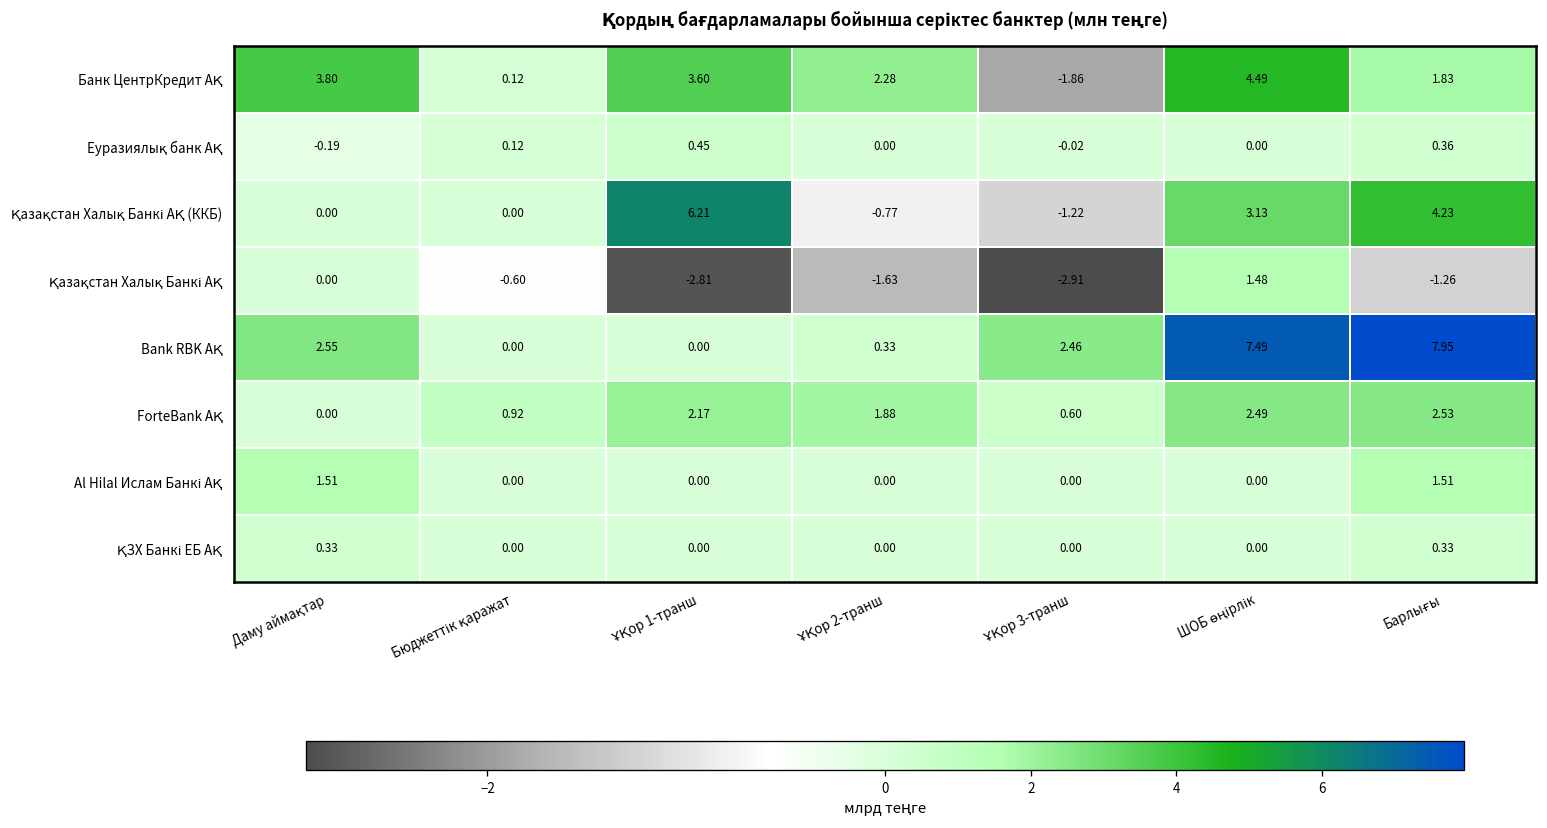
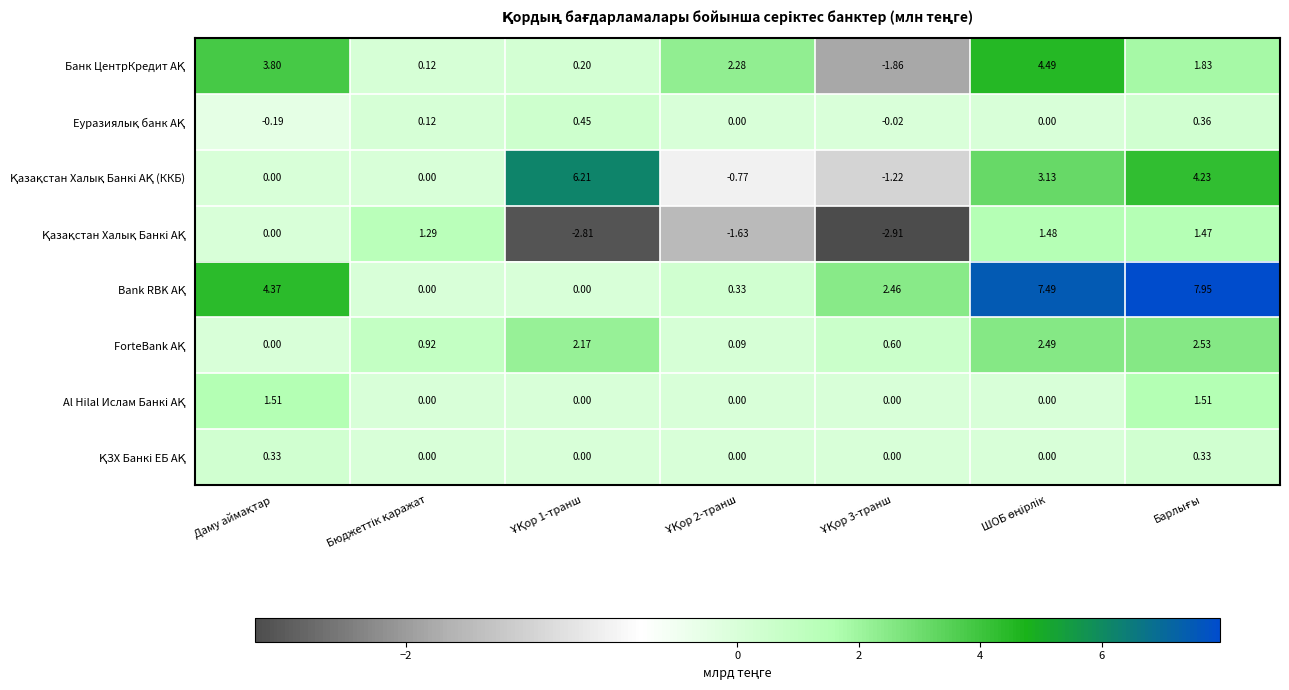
  {
    "Банк ЦентрКредит АҚ": {
      "Даму аймақтар": 3.80,
      "Бюджеттік қаражат": 0.12,
-     "ҰҚор 1-транш": 3.60,
+     "ҰҚор 1-транш": 0.20,
      "ҰҚор 2-транш": 2.28,
      "ҰҚор 3-транш": -1.86,
      "ШОБ өңірлік": 4.49,
      "Барлығы": 1.83
    },
    "Еуразиялық банк АҚ": {
      "Даму аймақтар": -0.19,
      "Бюджеттік қаражат": 0.12,
      "ҰҚор 1-транш": 0.45,
      "ҰҚор 2-транш": 0.00,
      "ҰҚор 3-транш": -0.02,
      "ШОБ өңірлік": 0.00,
      "Барлығы": 0.36
    },
    "Қазақстан Халық Банкі АҚ (ККБ)": {
      "Даму аймақтар": 0.00,
      "Бюджеттік қаражат": 0.00,
      "ҰҚор 1-транш": 6.21,
      "ҰҚор 2-транш": -0.77,
      "ҰҚор 3-транш": -1.22,
      "ШОБ өңірлік": 3.13,
      "Барлығы": 4.23
    },
    "Қазақстан Халық Банкі АҚ": {
      "Даму аймақтар": 0.00,
-     "Бюджеттік қаражат": -0.60,
+     "Бюджеттік қаражат": 1.29,
      "ҰҚор 1-транш": -2.81,
      "ҰҚор 2-транш": -1.63,
      "ҰҚор 3-транш": -2.91,
      "ШОБ өңірлік": 1.48,
-     "Барлығы": -1.26
+     "Барлығы": 1.47
    },
    "Bank RBK АҚ": {
-     "Даму аймақтар": 2.55,
+     "Даму аймақтар": 4.37,
      "Бюджеттік қаражат": 0.00,
      "ҰҚор 1-транш": 0.00,
      "ҰҚор 2-транш": 0.33,
      "ҰҚор 3-транш": 2.46,
      "ШОБ өңірлік": 7.49,
      "Барлығы": 7.95
    },
    "ForteBank АҚ": {
      "Даму аймақтар": 0.00,
      "Бюджеттік қаражат": 0.92,
      "ҰҚор 1-транш": 2.17,
-     "ҰҚор 2-транш": 1.88,
+     "ҰҚор 2-транш": 0.09,
      "ҰҚор 3-транш": 0.60,
      "ШОБ өңірлік": 2.49,
      "Барлығы": 2.53
    },
    "Al Hilal Ислам Банкі АҚ": {
      "Даму аймақтар": 1.51,
      "Бюджеттік қаражат": 0.00,
      "ҰҚор 1-транш": 0.00,
      "ҰҚор 2-транш": 0.00,
      "ҰҚор 3-транш": 0.00,
      "ШОБ өңірлік": 0.00,
      "Барлығы": 1.51
    },
    "ҚЗХ Банкі ЕБ АҚ": {
      "Даму аймақтар": 0.33,
      "Бюджеттік қаражат": 0.00,
      "ҰҚор 1-транш": 0.00,
      "ҰҚор 2-транш": 0.00,
      "ҰҚор 3-транш": 0.00,
      "ШОБ өңірлік": 0.00,
      "Барлығы": 0.33
    }
  }
